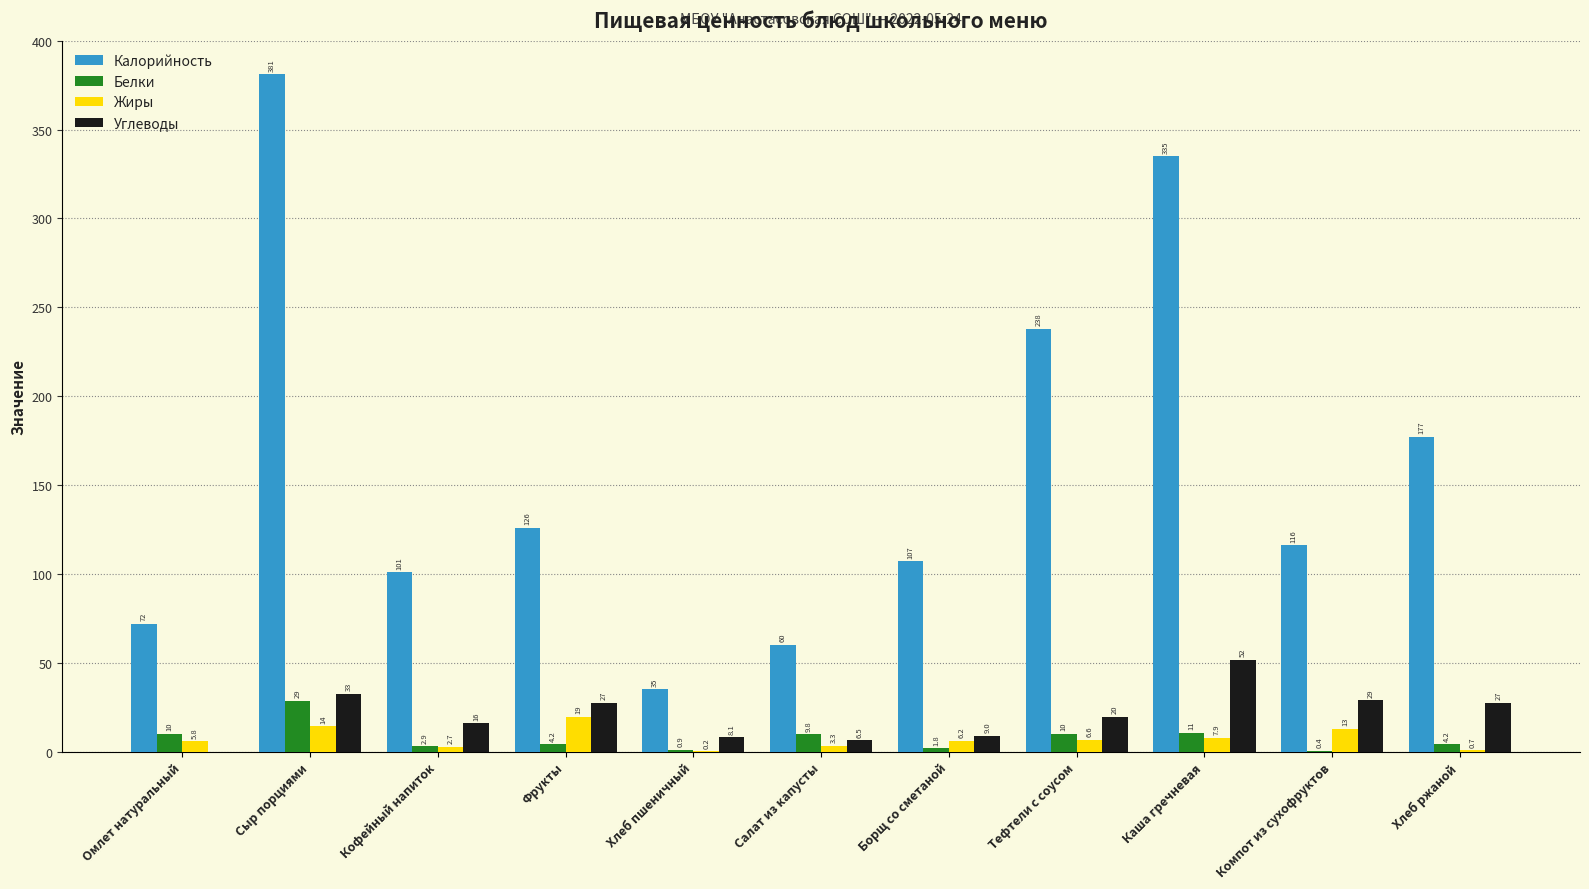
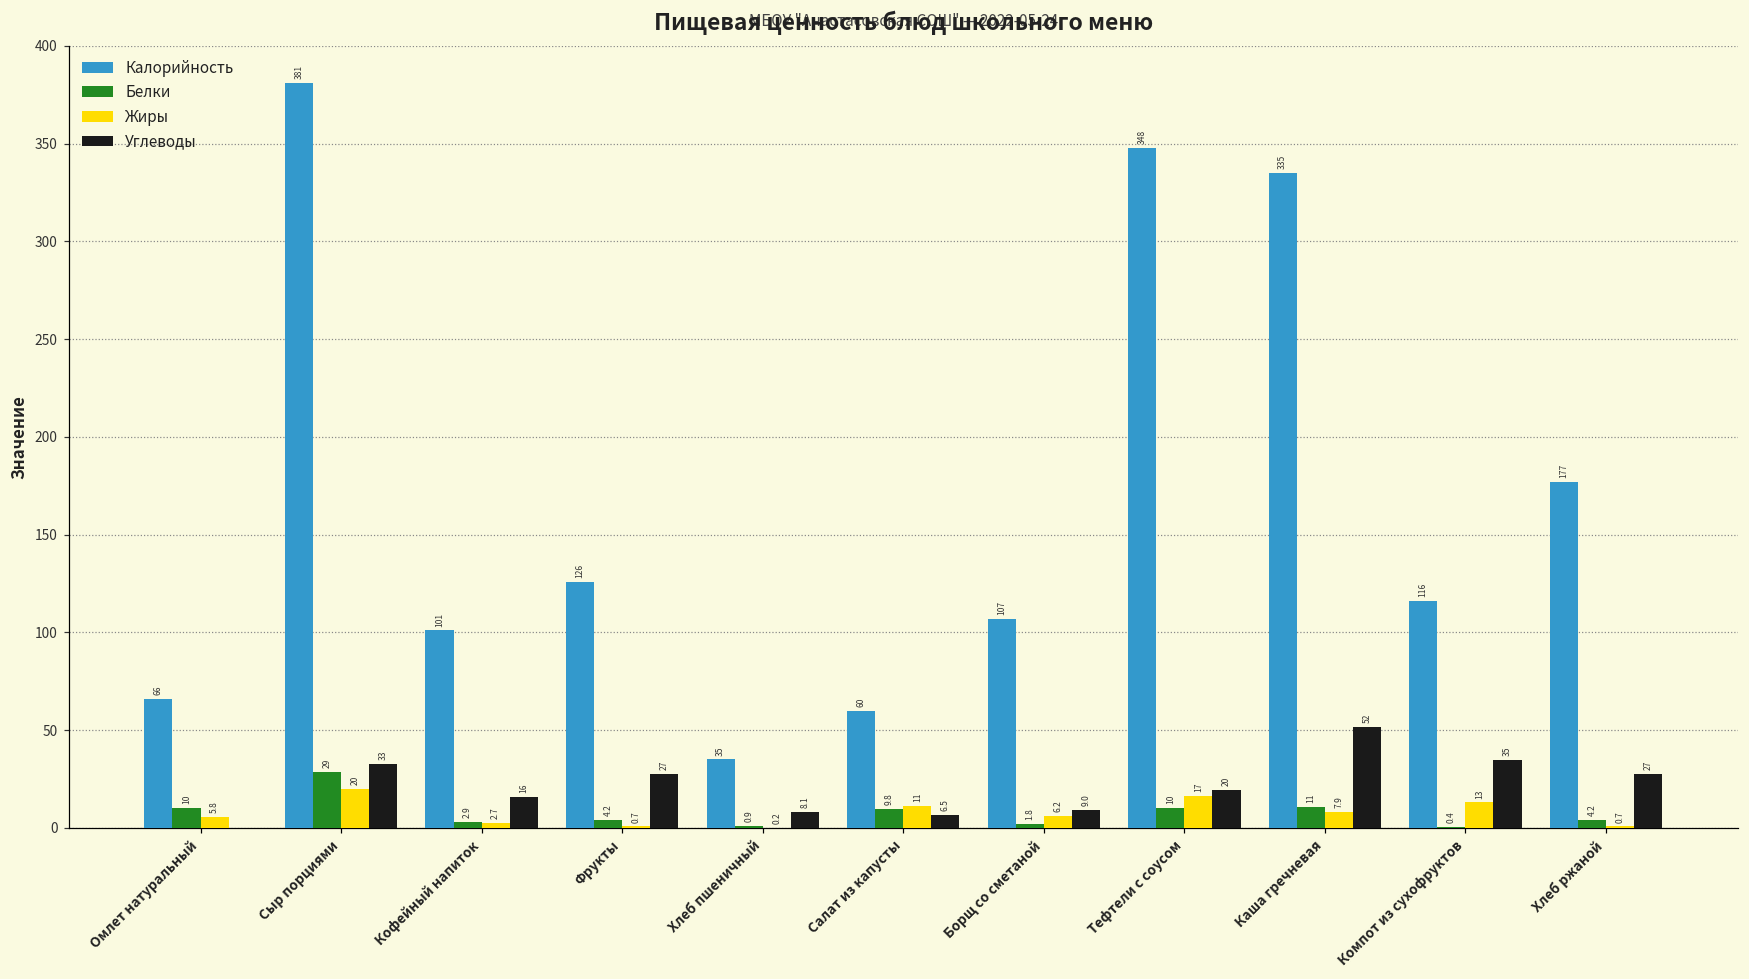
  {
    "Калорийность": {
-     "Омлет натуральный": 72,
+     "Омлет натуральный": 66,
      "Сыр порциями": 381,
      "Кофейный напиток": 101,
      "Фрукты": 126,
      "Хлеб пшеничный": 35,
      "Салат из капусты": 60,
      "Борщ со сметаной": 107,
-     "Тефтели с соусом": 238,
+     "Тефтели с соусом": 348,
      "Каша гречневая": 335,
      "Компот из сухофруктов": 116,
      "Хлеб ржаной": 177
    },
    "Белки": {
      "Омлет натуральный": 10,
      "Сыр порциями": 29,
      "Кофейный напиток": 2.9,
      "Фрукты": 4.2,
      "Хлеб пшеничный": 0.9,
      "Салат из капусты": 9.8,
      "Борщ со сметаной": 1.8,
      "Тефтели с соусом": 10,
      "Каша гречневая": 11,
      "Компот из сухофруктов": 0.4,
      "Хлеб ржаной": 4.2
    },
    "Жиры": {
      "Омлет натуральный": 5.8,
-     "Сыр порциями": 14,
+     "Сыр порциями": 20,
      "Кофейный напиток": 2.7,
-     "Фрукты": 19,
+     "Фрукты": 0.7,
      "Хлеб пшеничный": 0.2,
-     "Салат из капусты": 3.3,
+     "Салат из капусты": 11,
      "Борщ со сметаной": 6.2,
-     "Тефтели с соусом": 6.6,
+     "Тефтели с соусом": 17,
      "Каша гречневая": 7.9,
      "Компот из сухофруктов": 13,
      "Хлеб ржаной": 0.7
    },
    "Углеводы": {
      "Сыр порциями": 33,
      "Кофейный напиток": 16,
      "Фрукты": 27,
      "Хлеб пшеничный": 8.1,
      "Салат из капусты": 6.5,
      "Борщ со сметаной": 9.0,
      "Тефтели с соусом": 20,
      "Каша гречневая": 52,
-     "Компот из сухофруктов": 29,
+     "Компот из сухофруктов": 35,
      "Хлеб ржаной": 27
    }
  }
